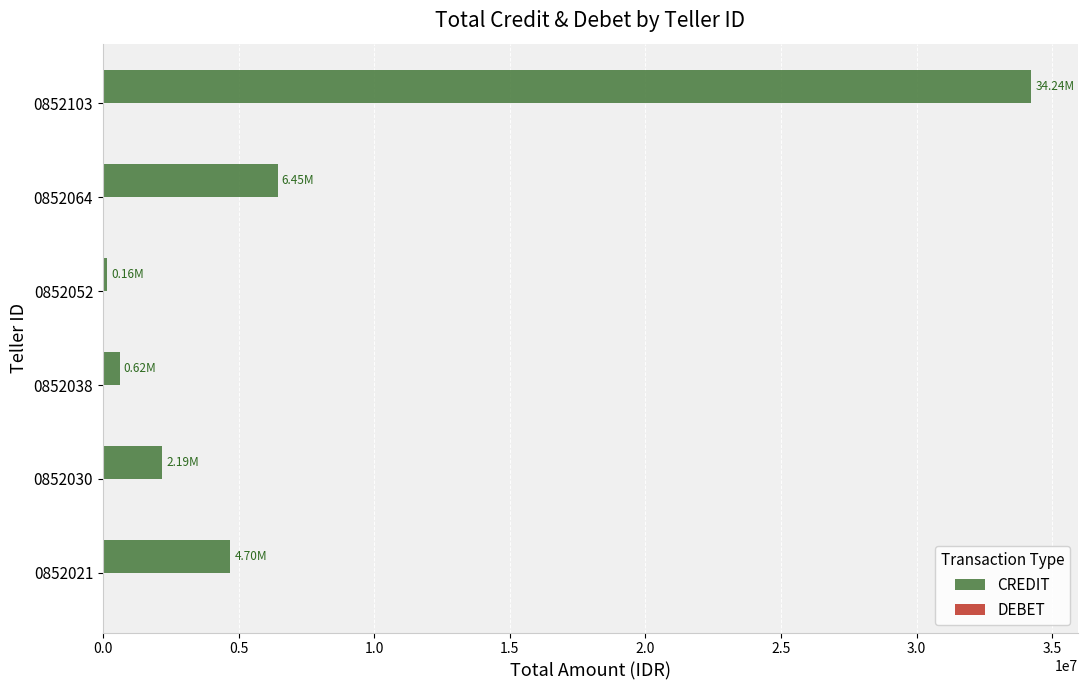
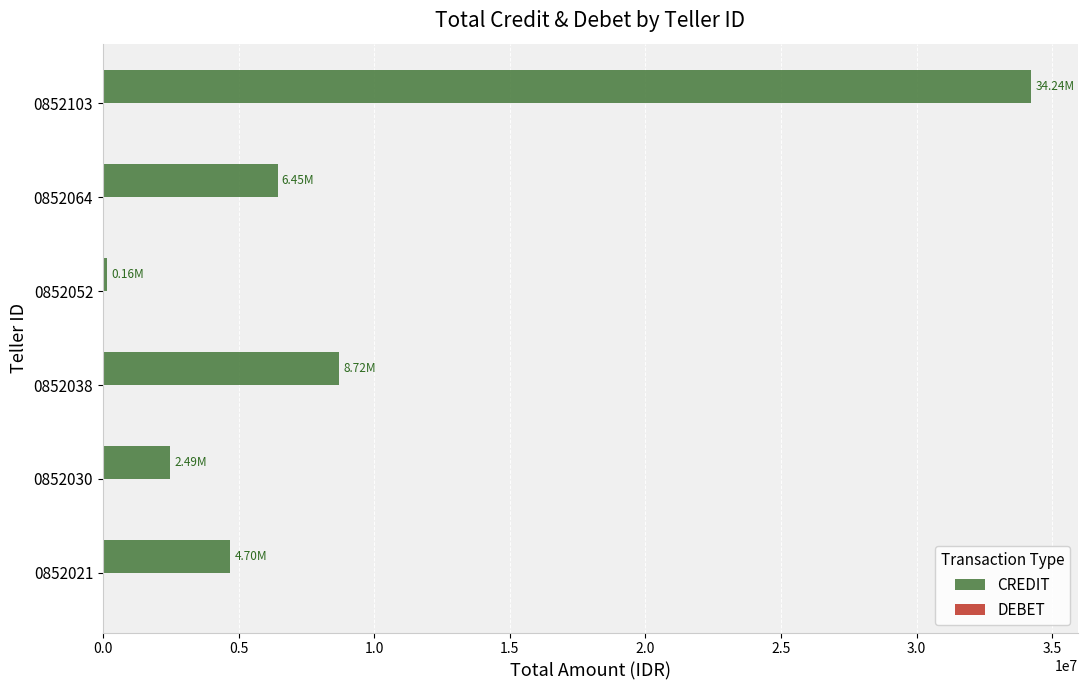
  {
    "CREDIT": {
      "0852103": "34.24M",
      "0852064": "6.45M",
      "0852052": "0.16M",
-     "0852038": "0.62M",
-     "0852030": "2.19M",
+     "0852038": "8.72M",
+     "0852030": "2.49M",
      "0852021": "4.70M"
    },
    "DEBET": {
      "0852103": "0",
      "0852064": "0",
      "0852052": "0",
      "0852038": "0",
      "0852030": "0",
      "0852021": "0"
    }
  }
